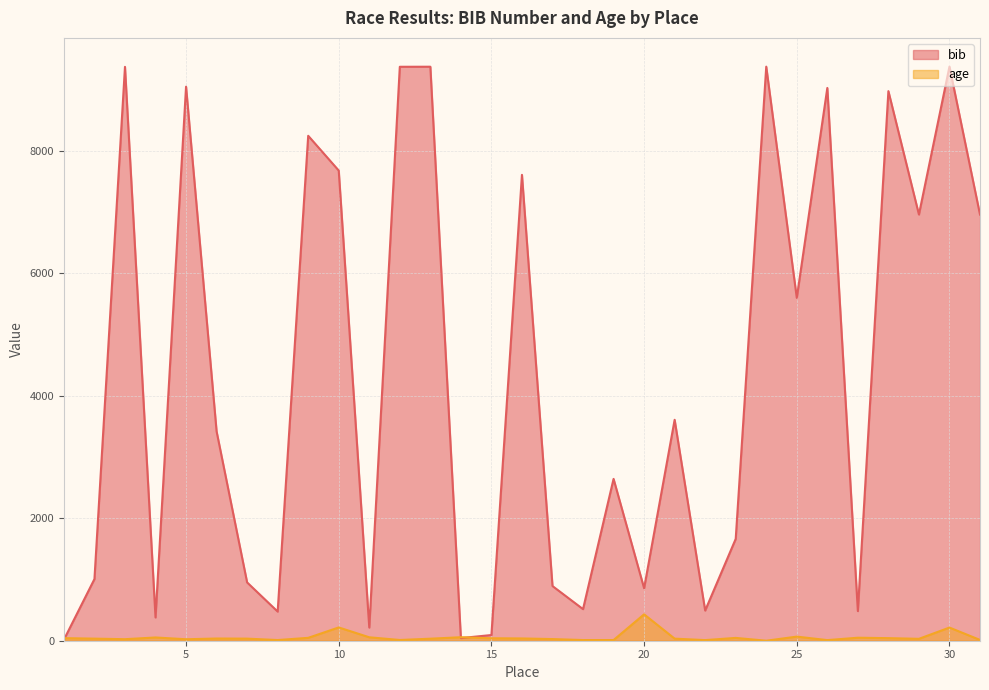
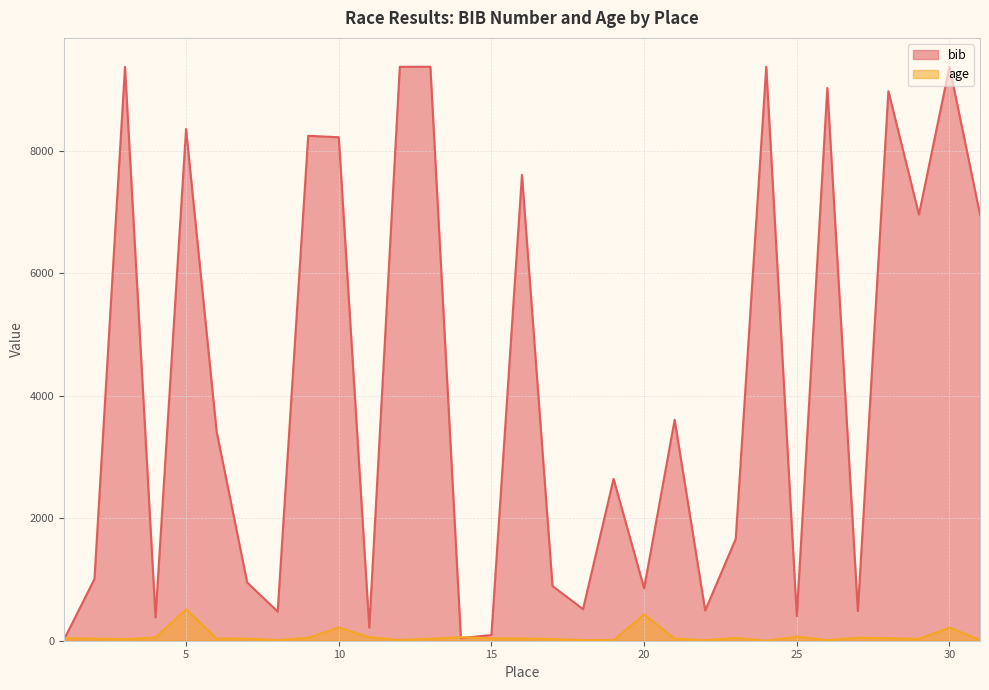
  {
    "bib": {
-     "5": 9000,
-     "10": 7700,
+     "5": 8400,
+     "10": 8200,
      "15": 100,
      "20": 900,
-     "25": 5600
+     "25": 400
    },
    "age": {
-     "5": 0,
+     "5": 500,
      "10": 200,
      "15": 0,
      "20": 400,
      "25": 100,
      "30": 200
    }
  }
